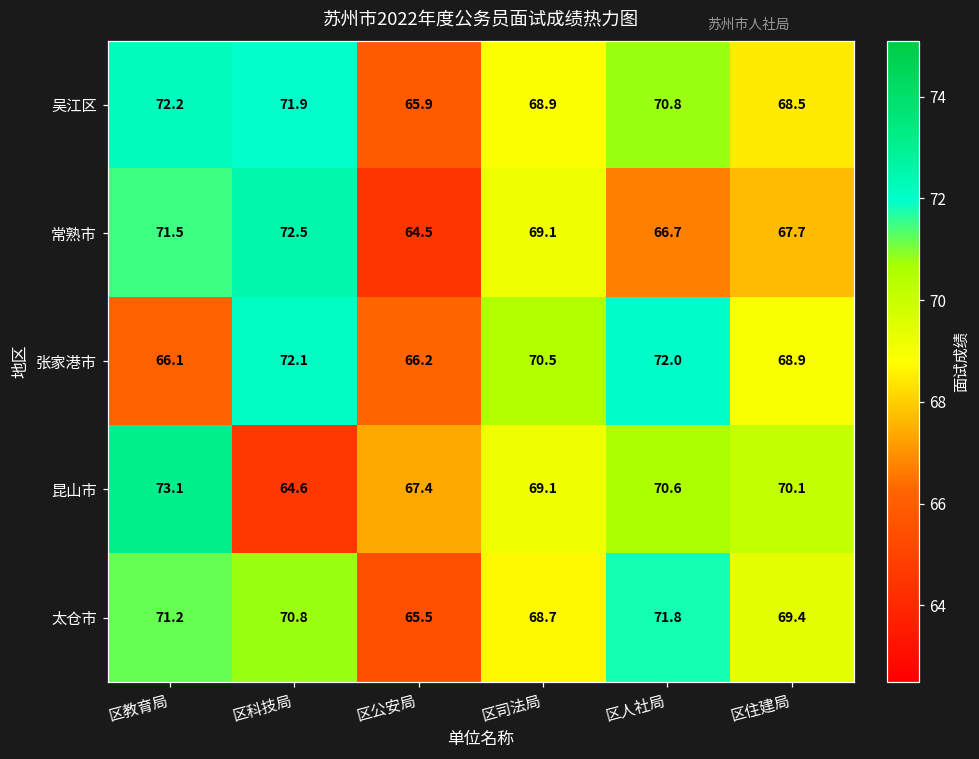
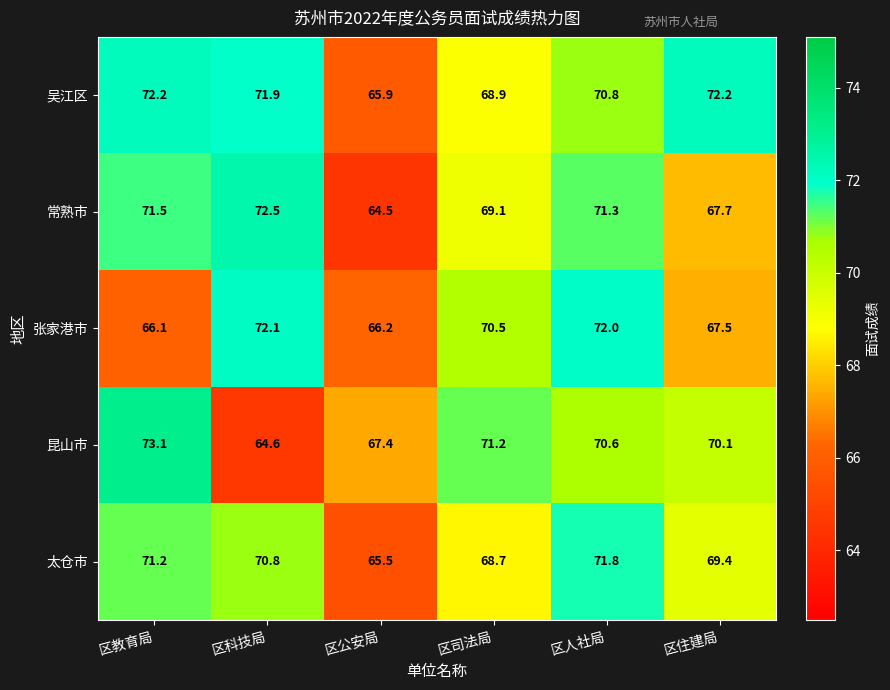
  {
    "吴江区": {
      "区教育局": 72.2,
      "区科技局": 71.9,
      "区公安局": 65.9,
      "区司法局": 68.9,
      "区人社局": 70.8,
-     "区住建局": 68.5
+     "区住建局": 72.2
    },
    "常熟市": {
      "区教育局": 71.5,
      "区科技局": 72.5,
      "区公安局": 64.5,
      "区司法局": 69.1,
-     "区人社局": 66.7,
+     "区人社局": 71.3,
      "区住建局": 67.7
    },
    "张家港市": {
      "区教育局": 66.1,
      "区科技局": 72.1,
      "区公安局": 66.2,
      "区司法局": 70.5,
      "区人社局": 72.0,
-     "区住建局": 68.9
+     "区住建局": 67.5
    },
    "昆山市": {
      "区教育局": 73.1,
      "区科技局": 64.6,
      "区公安局": 67.4,
-     "区司法局": 69.1,
+     "区司法局": 71.2,
      "区人社局": 70.6,
      "区住建局": 70.1
    },
    "太仓市": {
      "区教育局": 71.2,
      "区科技局": 70.8,
      "区公安局": 65.5,
      "区司法局": 68.7,
      "区人社局": 71.8,
      "区住建局": 69.4
    }
  }
